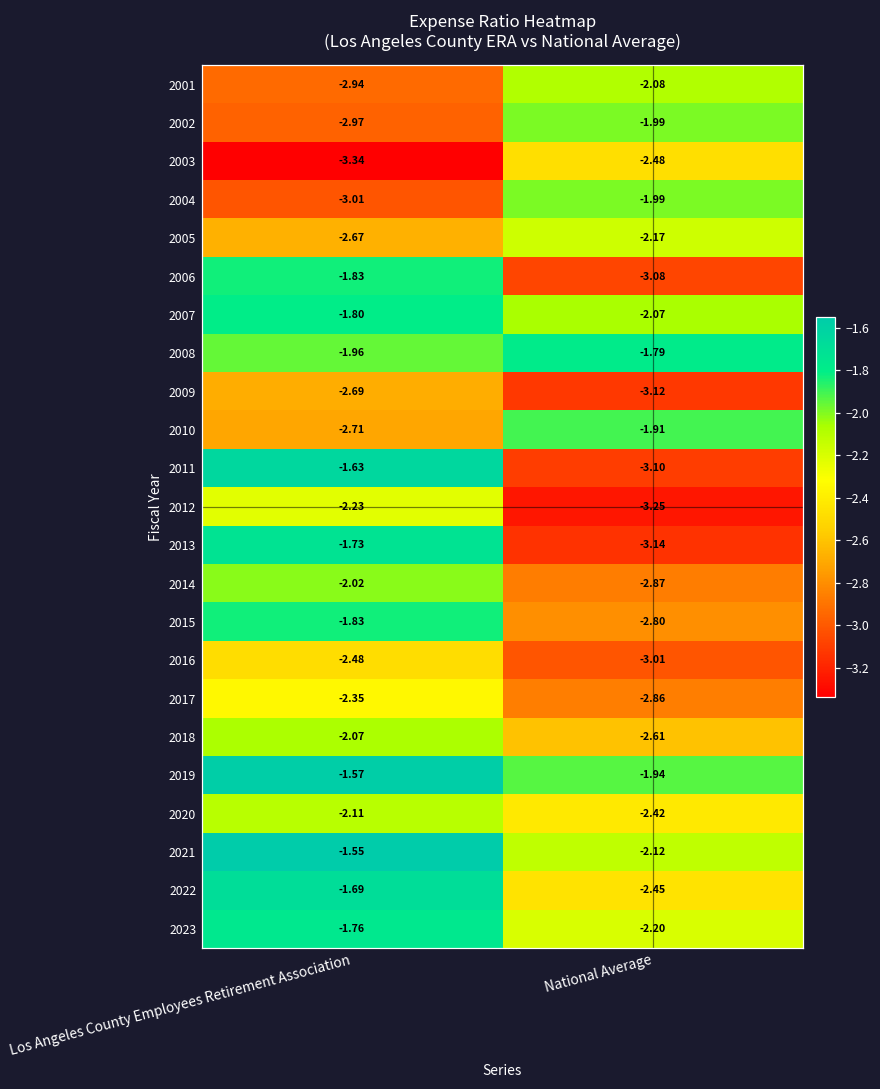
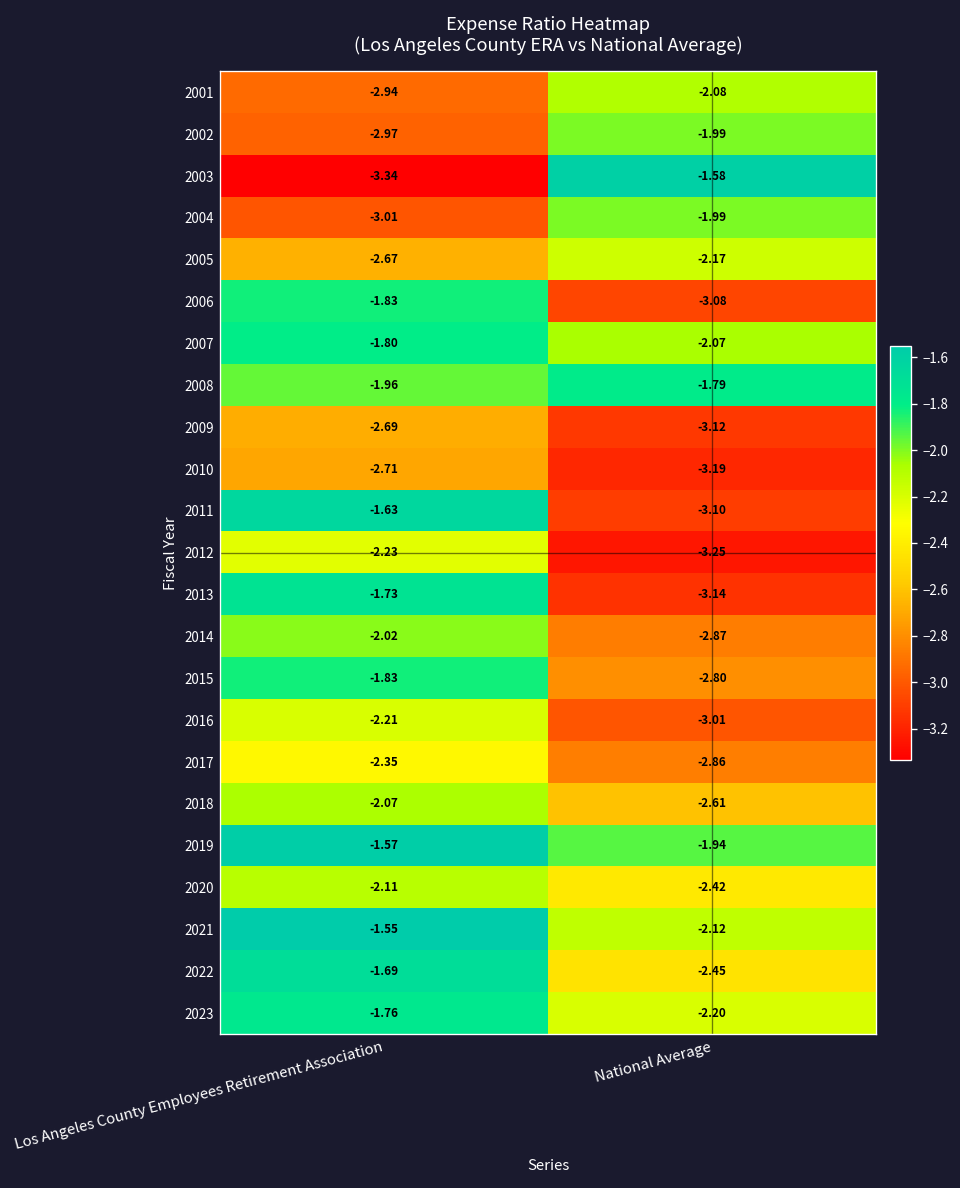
  {
    "2001": {
      "Los Angeles County Employees Retirement Association": -2.94,
      "National Average": -2.08
    },
    "2002": {
      "Los Angeles County Employees Retirement Association": -2.97,
      "National Average": -1.99
    },
    "2003": {
      "Los Angeles County Employees Retirement Association": -3.34,
-     "National Average": -2.48
+     "National Average": -1.58
    },
    "2004": {
      "Los Angeles County Employees Retirement Association": -3.01,
      "National Average": -1.99
    },
    "2005": {
      "Los Angeles County Employees Retirement Association": -2.67,
      "National Average": -2.17
    },
    "2006": {
      "Los Angeles County Employees Retirement Association": -1.83,
      "National Average": -3.08
    },
    "2007": {
      "Los Angeles County Employees Retirement Association": -1.80,
      "National Average": -2.07
    },
    "2008": {
      "Los Angeles County Employees Retirement Association": -1.96,
      "National Average": -1.79
    },
    "2009": {
      "Los Angeles County Employees Retirement Association": -2.69,
      "National Average": -3.12
    },
    "2010": {
      "Los Angeles County Employees Retirement Association": -2.71,
-     "National Average": -1.91
+     "National Average": -3.19
    },
    "2011": {
      "Los Angeles County Employees Retirement Association": -1.63,
      "National Average": -3.10
    },
    "2012": {
      "Los Angeles County Employees Retirement Association": -2.23,
      "National Average": -3.25
    },
    "2013": {
      "Los Angeles County Employees Retirement Association": -1.73,
      "National Average": -3.14
    },
    "2014": {
      "Los Angeles County Employees Retirement Association": -2.02,
      "National Average": -2.87
    },
    "2015": {
      "Los Angeles County Employees Retirement Association": -1.83,
      "National Average": -2.80
    },
    "2016": {
-     "Los Angeles County Employees Retirement Association": -2.48,
+     "Los Angeles County Employees Retirement Association": -2.21,
      "National Average": -3.01
    },
    "2017": {
      "Los Angeles County Employees Retirement Association": -2.35,
      "National Average": -2.86
    },
    "2018": {
      "Los Angeles County Employees Retirement Association": -2.07,
      "National Average": -2.61
    },
    "2019": {
      "Los Angeles County Employees Retirement Association": -1.57,
      "National Average": -1.94
    },
    "2020": {
      "Los Angeles County Employees Retirement Association": -2.11,
      "National Average": -2.42
    },
    "2021": {
      "Los Angeles County Employees Retirement Association": -1.55,
      "National Average": -2.12
    },
    "2022": {
      "Los Angeles County Employees Retirement Association": -1.69,
      "National Average": -2.45
    },
    "2023": {
      "Los Angeles County Employees Retirement Association": -1.76,
      "National Average": -2.20
    }
  }
